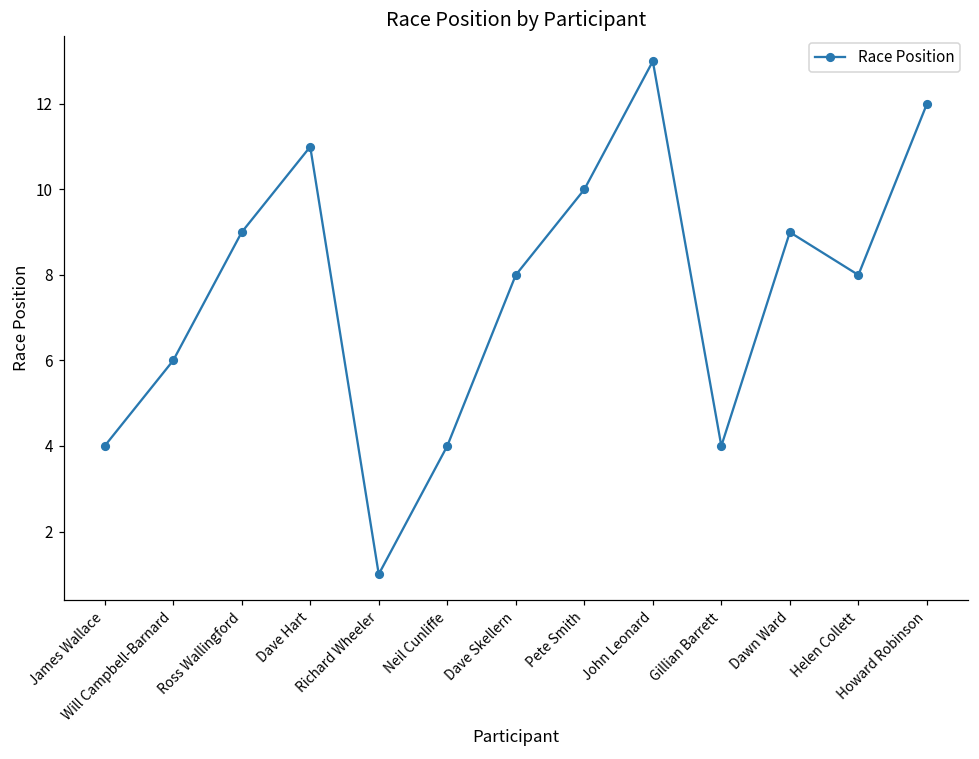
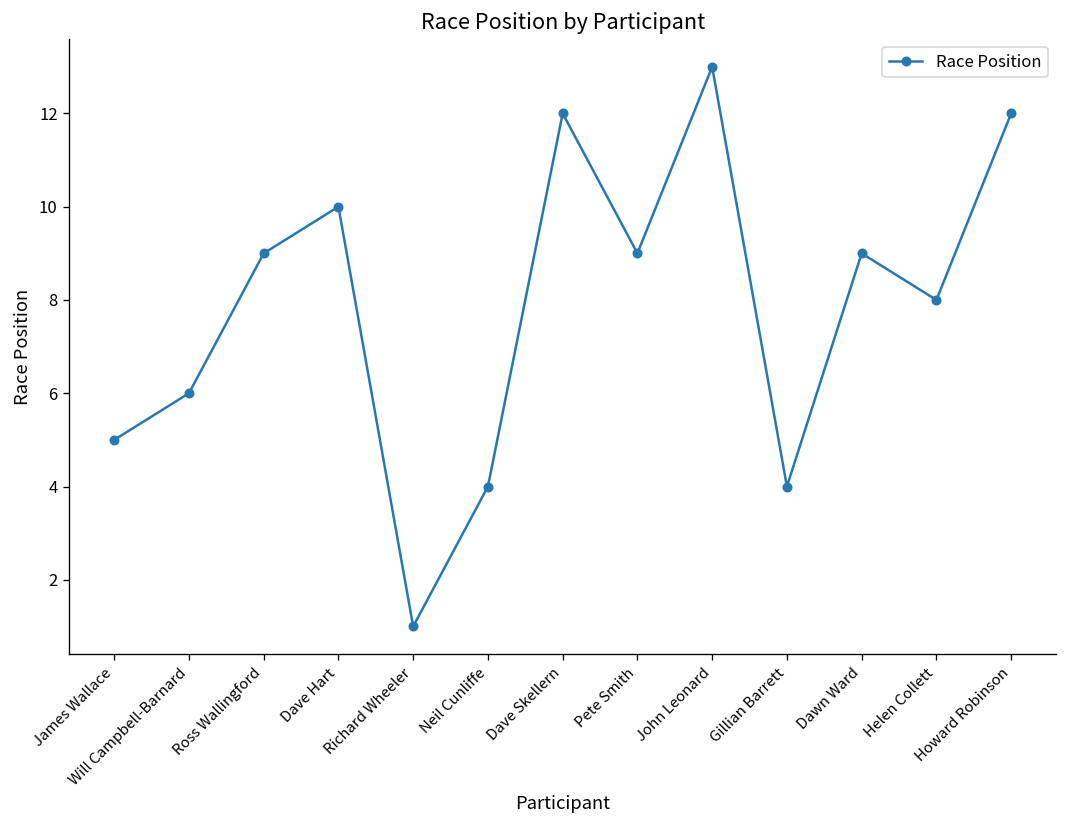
  {
-   "James Wallace": 4,
+   "James Wallace": 5,
    "Will Campbell-Barnard": 6,
    "Ross Wallingford": 9,
-   "Dave Hart": 11,
+   "Dave Hart": 10,
    "Richard Wheeler": 1,
    "Neil Cunliffe": 4,
-   "Dave Skellern": 8,
-   "Pete Smith": 10,
+   "Dave Skellern": 12,
+   "Pete Smith": 9,
    "John Leonard": 13,
    "Gillian Barrett": 4,
    "Dawn Ward": 9,
    "Helen Collett": 8,
    "Howard Robinson": 12
  }
